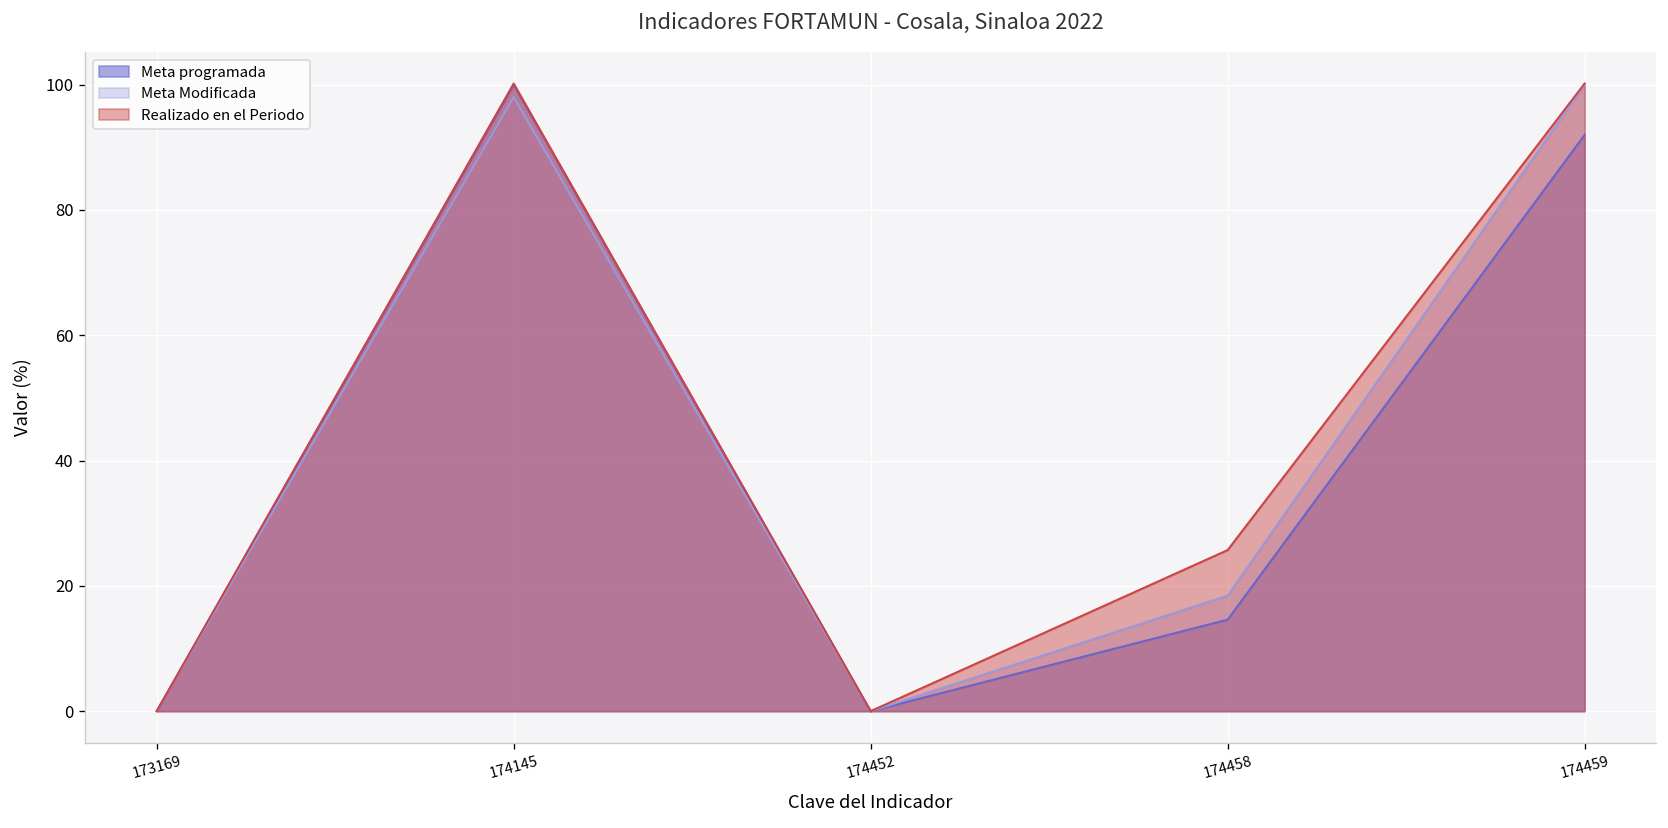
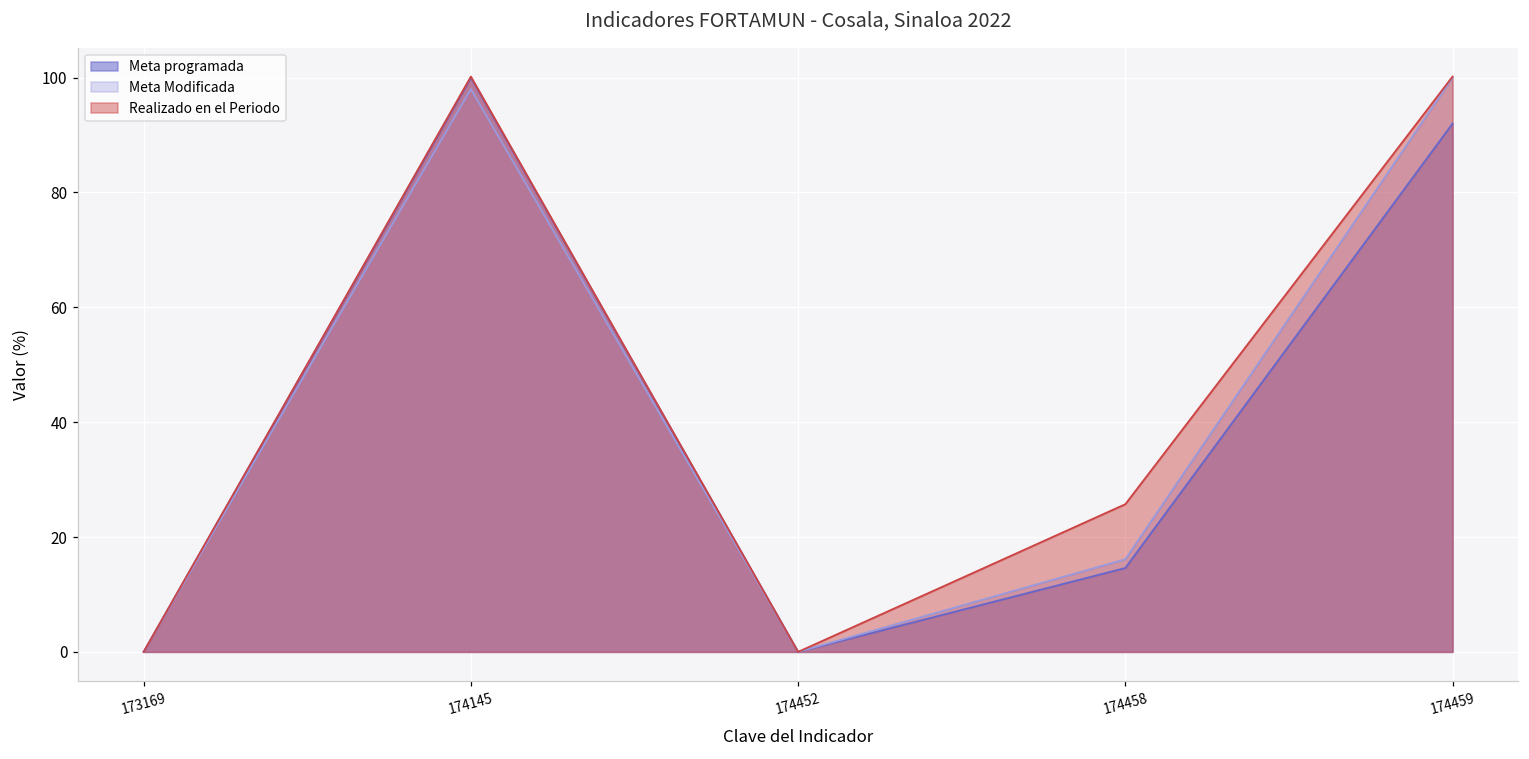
  {
    "Meta programada": {
      "174458": 15,
      "174459": 92
    },
    "Meta Modificada": {
      "174145": 98,
-     "174458": 18
+     "174458": 16
    },
    "Realizado en el Periodo": {
      "174458": 26
    }
  }
